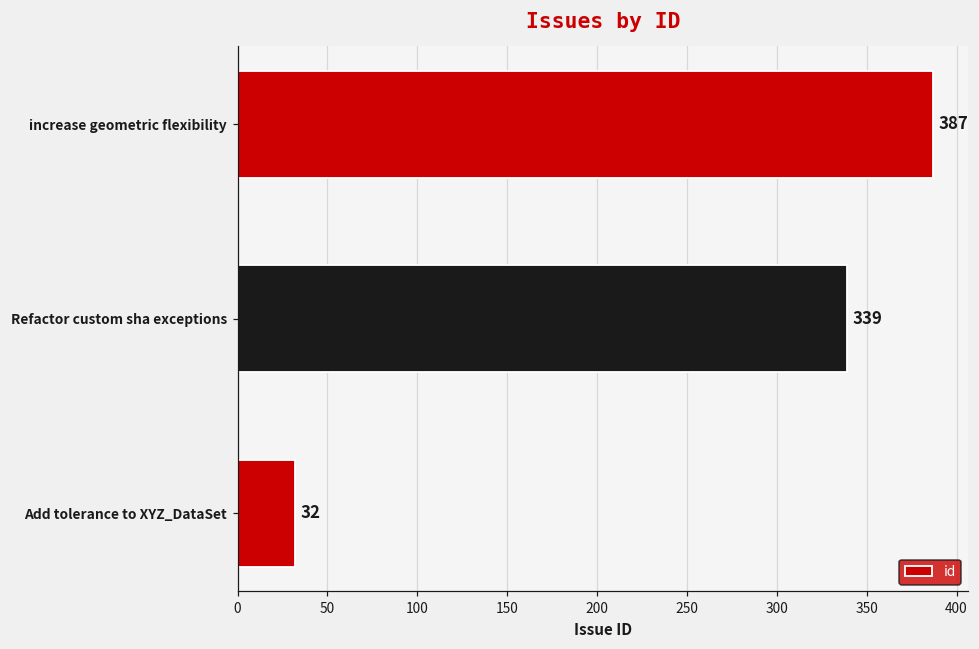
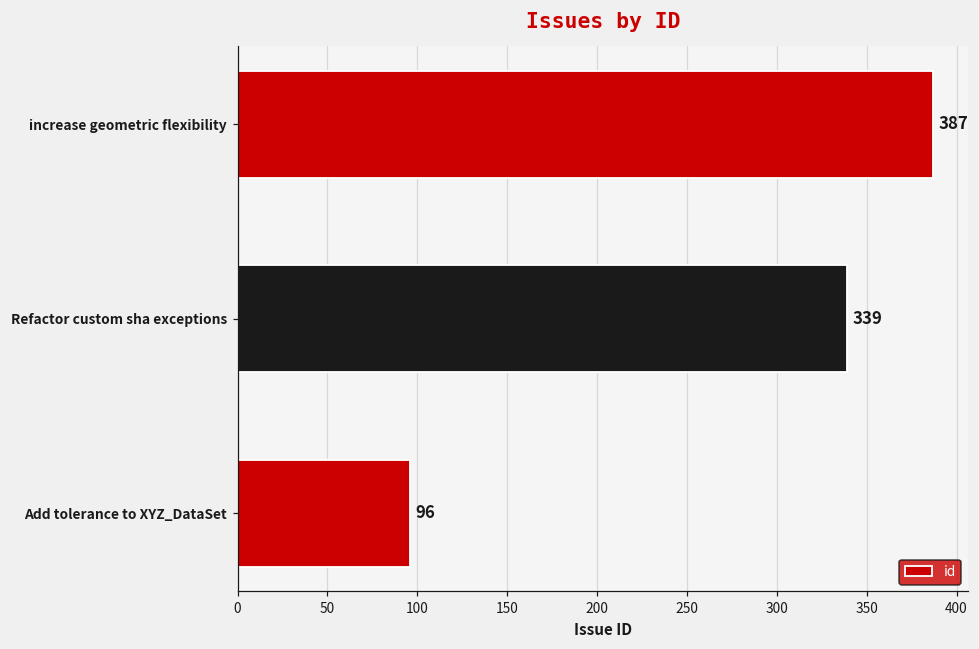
  {
    "increase geometric flexibility": 387,
    "Refactor custom sha exceptions": 339,
-   "Add tolerance to XYZ_DataSet": 32
+   "Add tolerance to XYZ_DataSet": 96
  }
